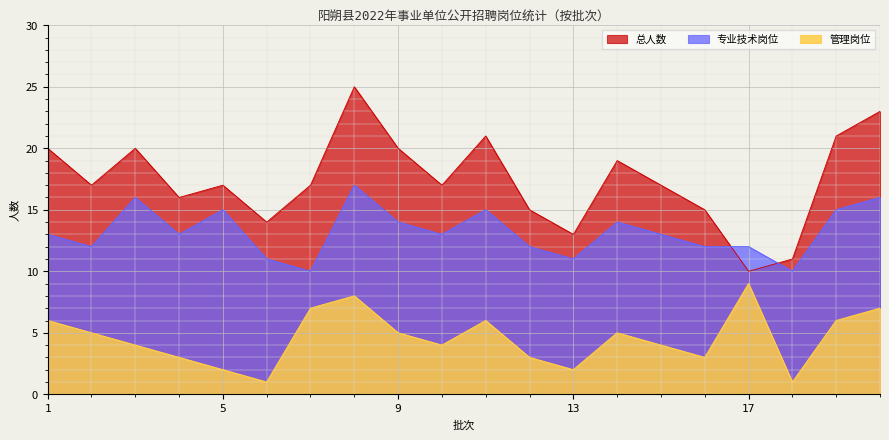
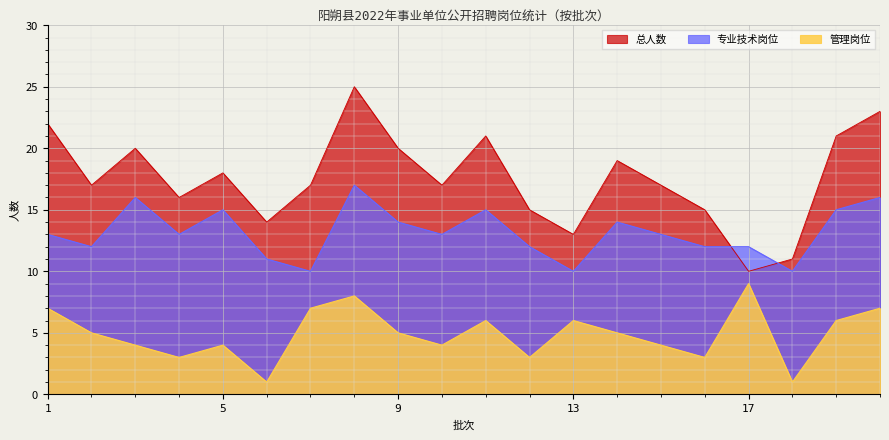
  {
    "总人数": {
-     "1": 20,
-     "5": 17,
+     "1": 22,
+     "5": 18,
      "9": 20,
      "13": 13,
      "17": 10
    },
    "专业技术岗位": {
      "1": 13,
      "5": 15,
      "9": 14,
-     "13": 11,
+     "13": 10,
      "17": 12
    },
    "管理岗位": {
-     "1": 6,
-     "5": 2,
+     "1": 7,
+     "5": 4,
      "9": 5,
-     "13": 2,
+     "13": 6,
      "17": 9
    }
  }
